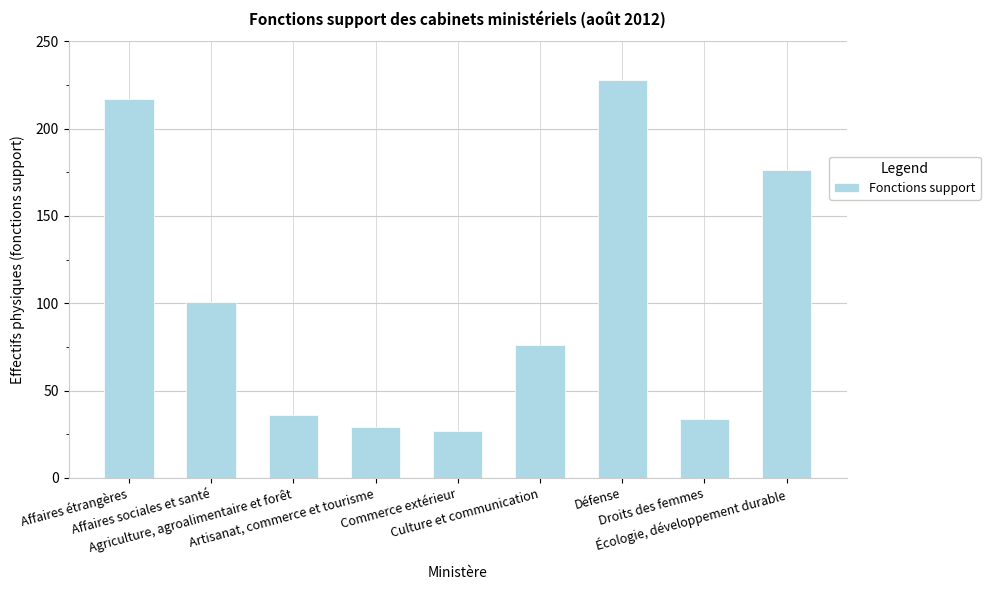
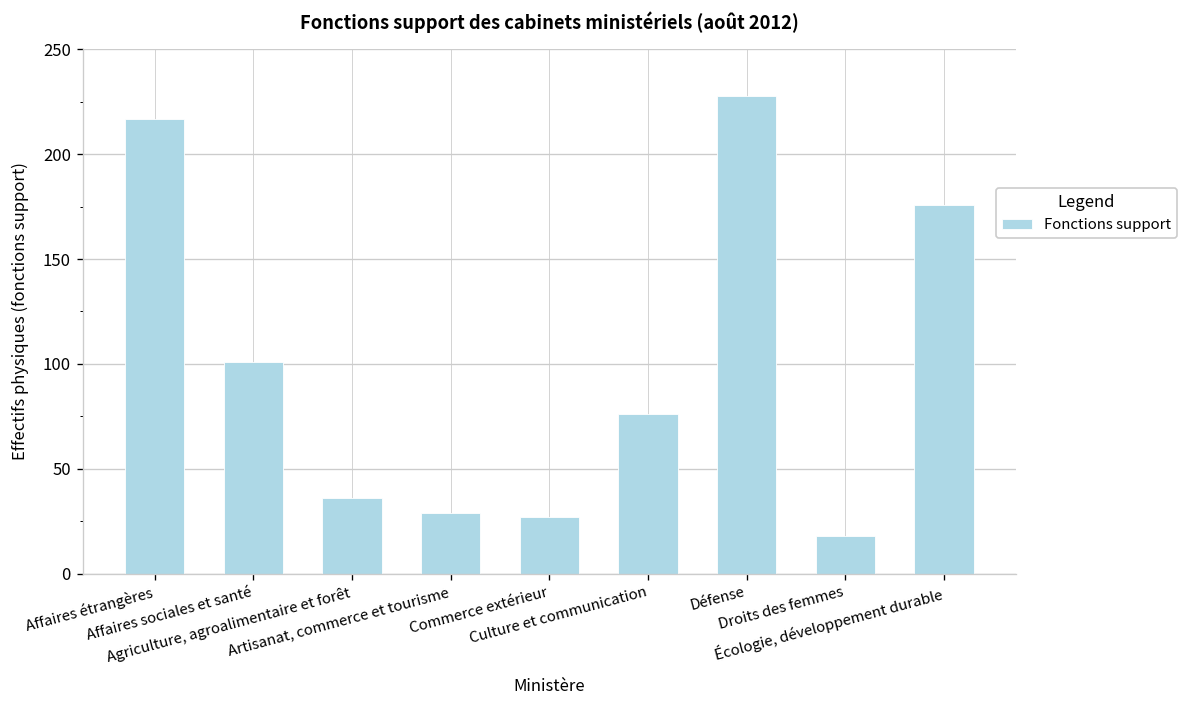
  {
    "Affaires étrangères": 217,
    "Affaires sociales et santé": 101,
    "Agriculture, agroalimentaire et forêt": 36,
    "Artisanat, commerce et tourisme": 29,
    "Commerce extérieur": 27,
    "Culture et communication": 76,
    "Défense": 228,
-   "Droits des femmes": 34,
+   "Droits des femmes": 18,
    "Écologie, développement durable": 176
  }
